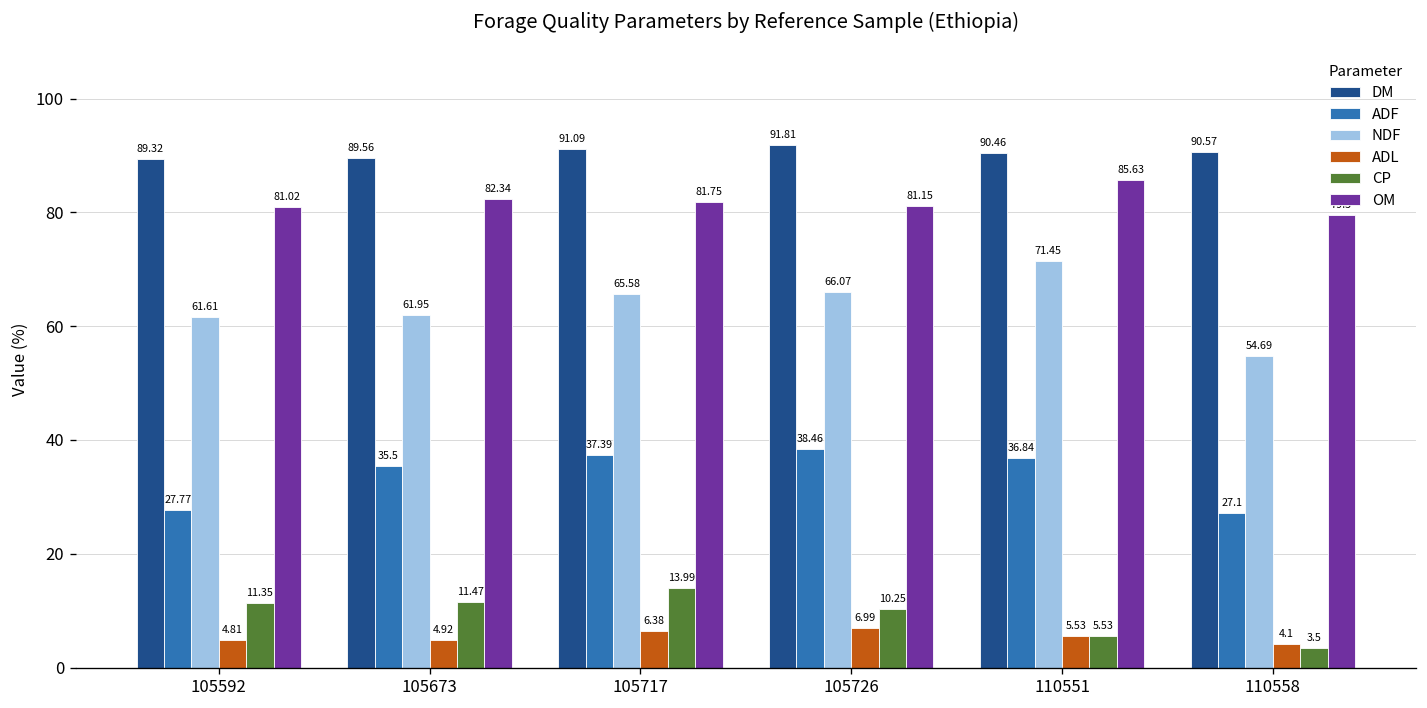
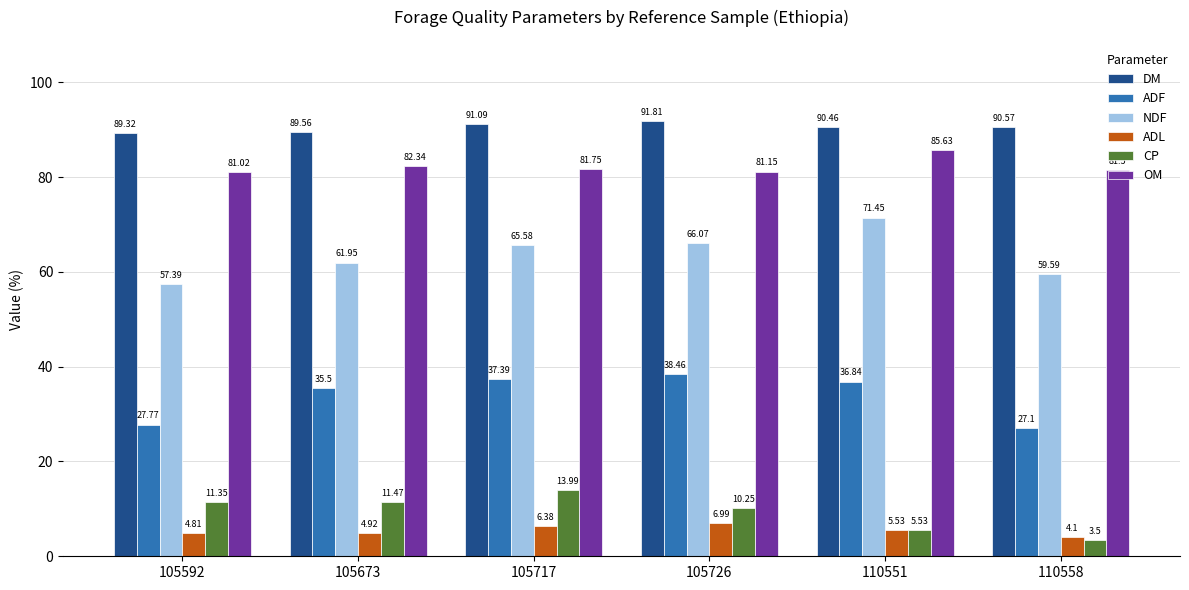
  {
    "NDF": {
-     "105592": 61.61,
+     "105592": 57.39,
      "105673": 61.95,
      "105717": 65.58,
      "105726": 66.07,
      "110551": 71.45,
-     "110558": 54.69
+     "110558": 59.59
    },
    "ADL": {
      "105592": 4.81,
      "105673": 4.92,
      "105717": 6.38,
      "105726": 6.99,
      "110551": 5.53,
      "110558": 4.1
    },
    "CP": {
      "105592": 11.35,
      "105673": 11.47,
      "105717": 13.99,
      "105726": 10.25,
      "110551": 5.53,
      "110558": 3.5
    },
    "OM": {
      "105592": 81.02,
      "105673": 82.34,
      "105717": 81.75,
      "105726": 81.15,
      "110551": 85.63,
-     "110558": 79.5
+     "110558": 81.5
    }
  }
